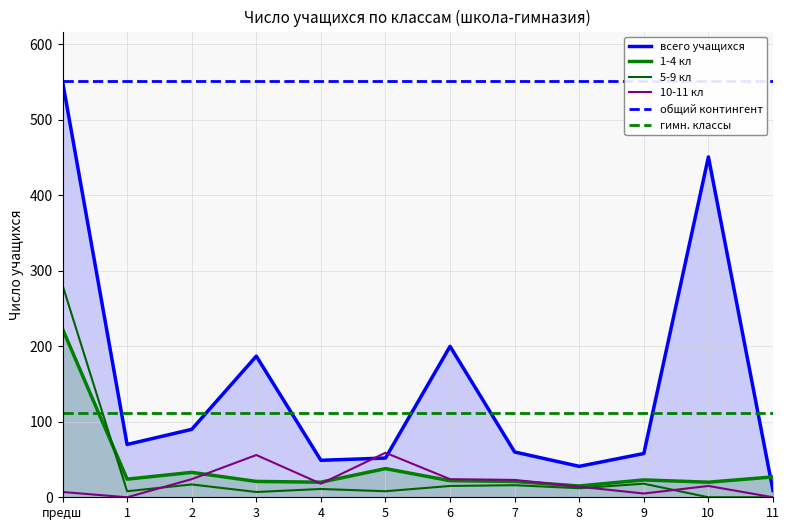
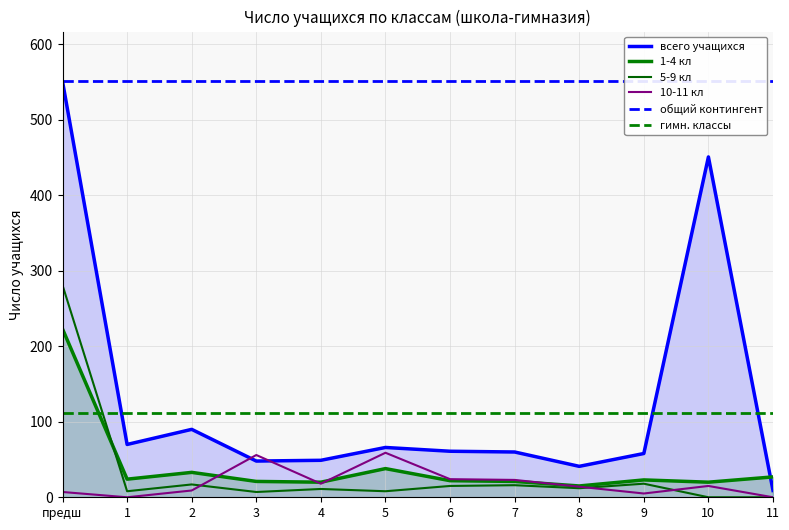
  {
    "всего учащихся": {
      "предш": 550,
      "1": 70,
      "2": 90,
-     "3": 190,
+     "3": 50,
      "4": 50,
-     "5": 50,
-     "6": 200,
+     "5": 70,
+     "6": 60,
      "7": 60,
      "8": 40,
      "9": 60,
      "10": 450,
      "11": 10
    },
    "10-11 кл": {
      "предш": 10,
      "1": 0,
-     "2": 20,
+     "2": 10,
      "3": 60,
      "5": 60,
      "9": 10,
      "10": 20
    }
  }
